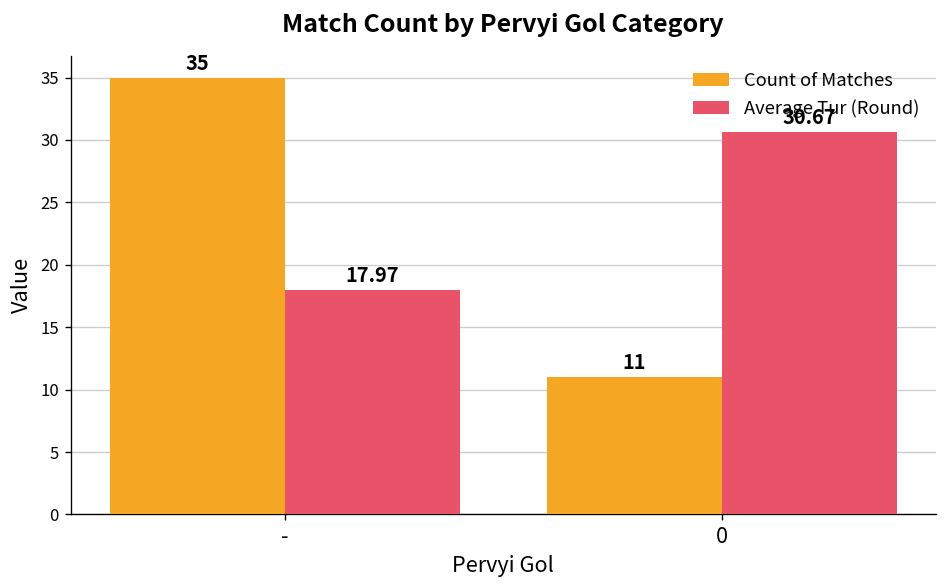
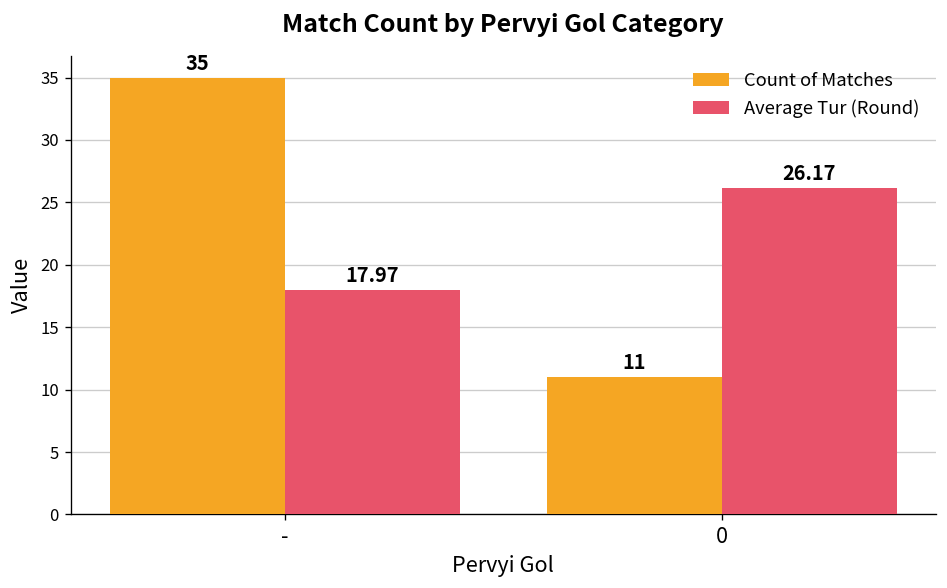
  {
    "Count of Matches": {
      "-": 35,
      "0": 11
    },
    "Average Tur (Round)": {
      "-": 17.97,
-     "0": 30.67
+     "0": 26.17
    }
  }
